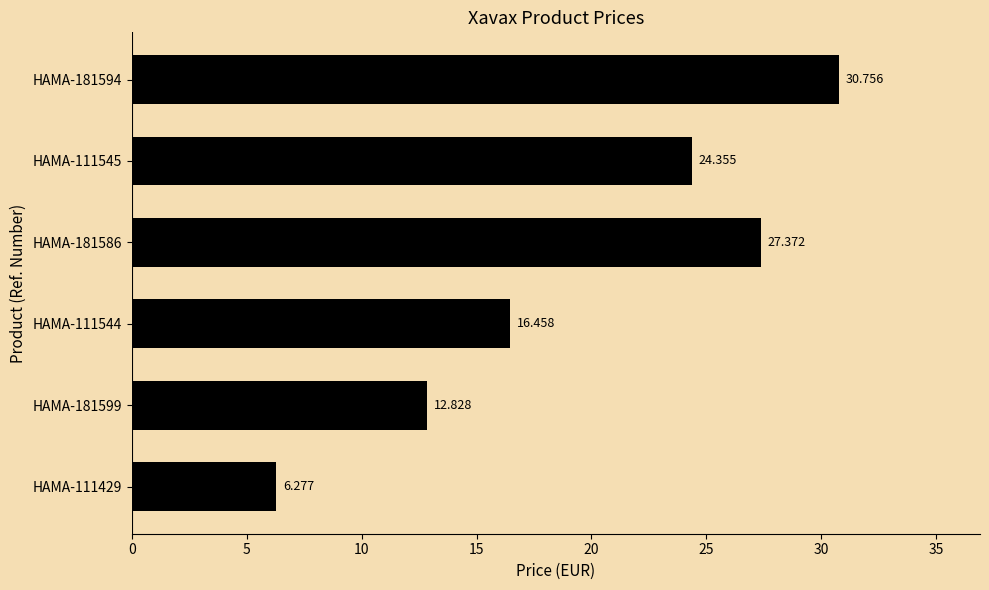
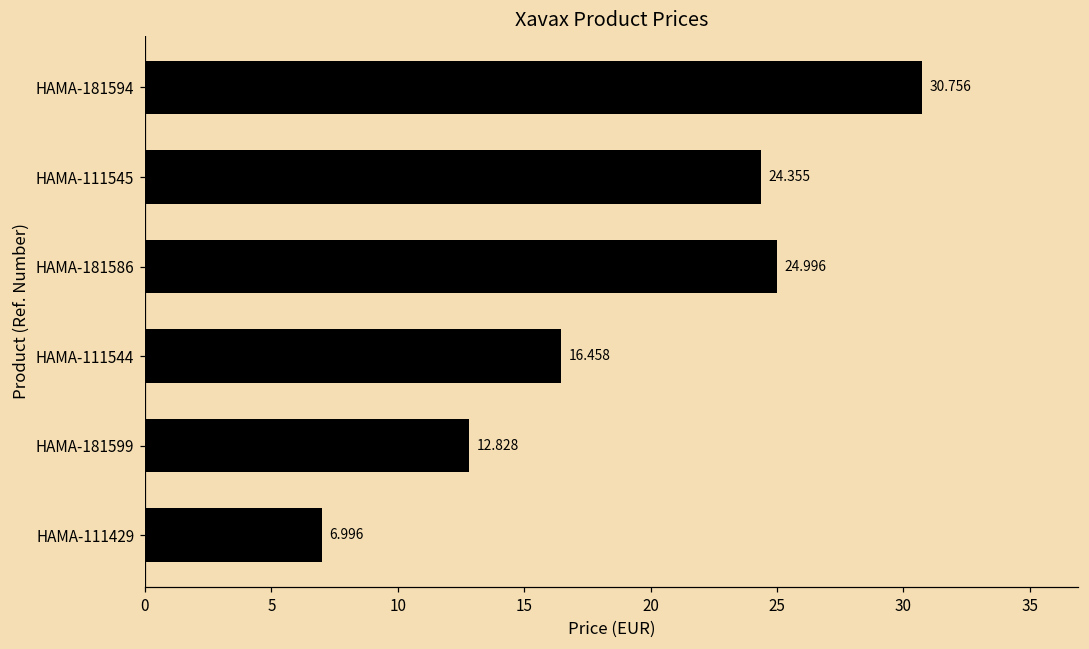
  {
    "HAMA-181594": 30.756,
    "HAMA-111545": 24.355,
-   "HAMA-181586": 27.372,
+   "HAMA-181586": 24.996,
    "HAMA-111544": 16.458,
    "HAMA-181599": 12.828,
-   "HAMA-111429": 6.277
+   "HAMA-111429": 6.996
  }
